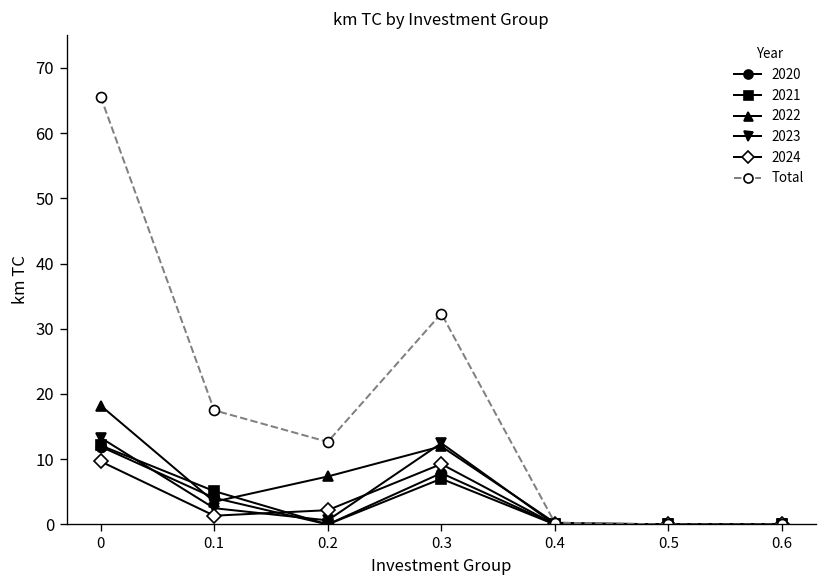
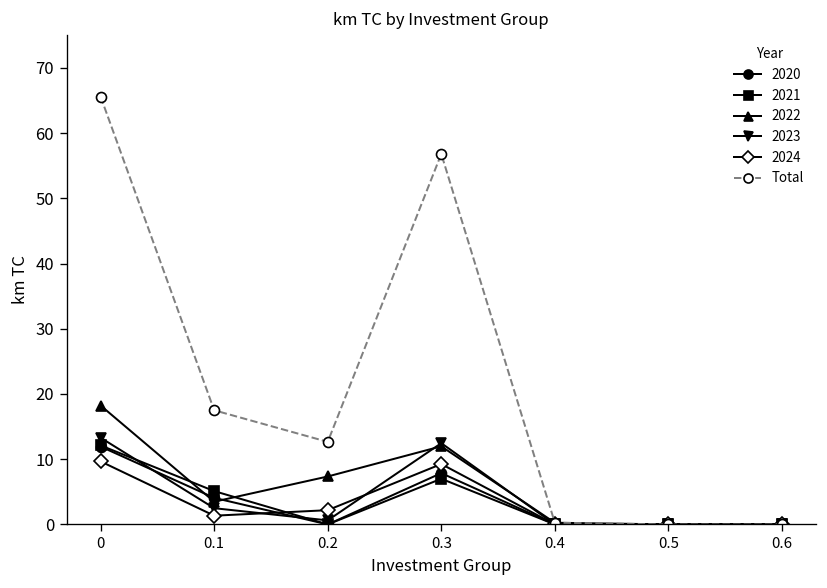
  {
    "Total": {
      "0": 66,
      "0.1": 18,
      "0.2": 13,
-     "0.3": 32
+     "0.3": 57
    }
  }
